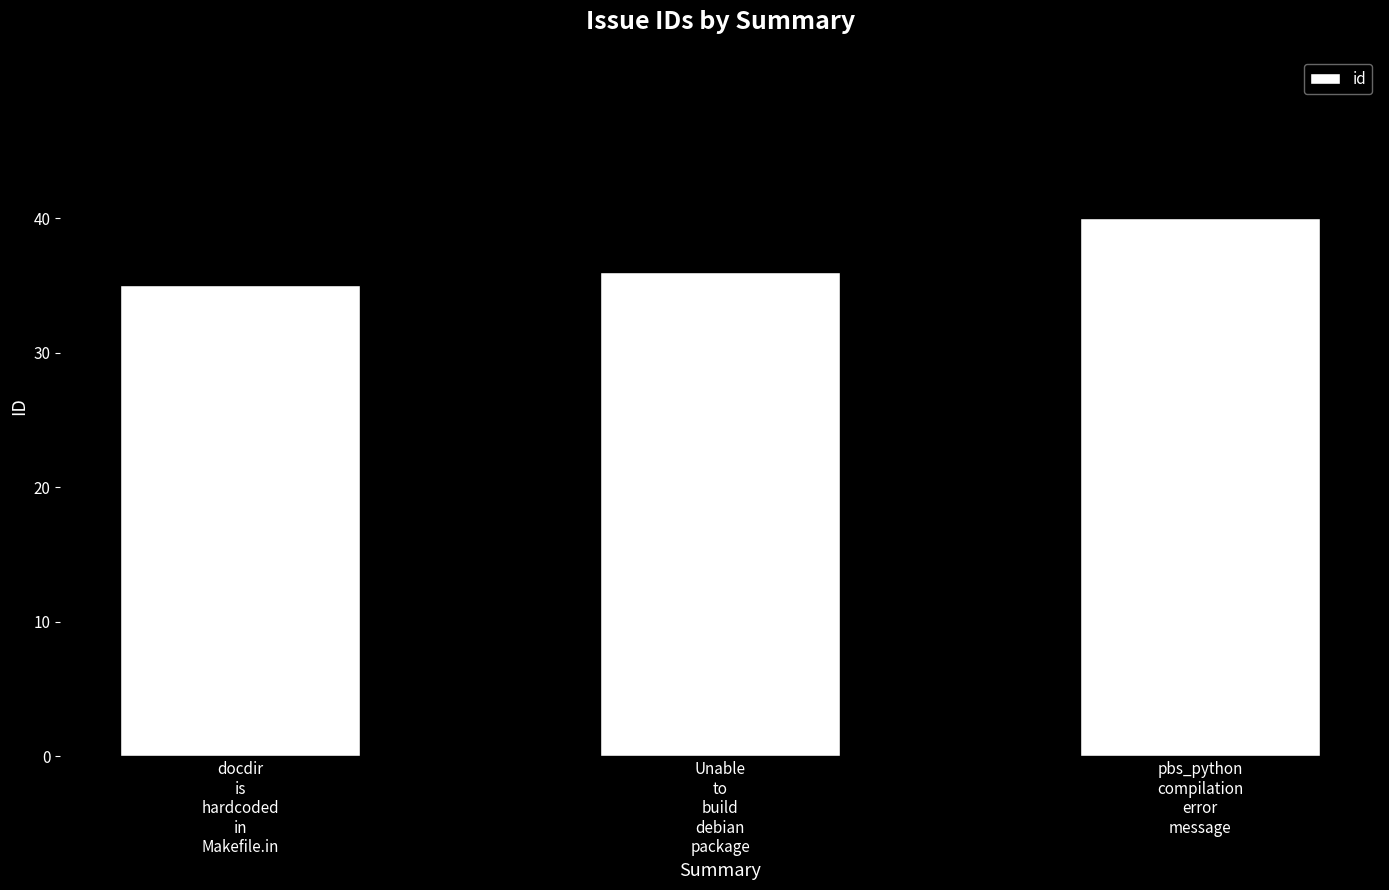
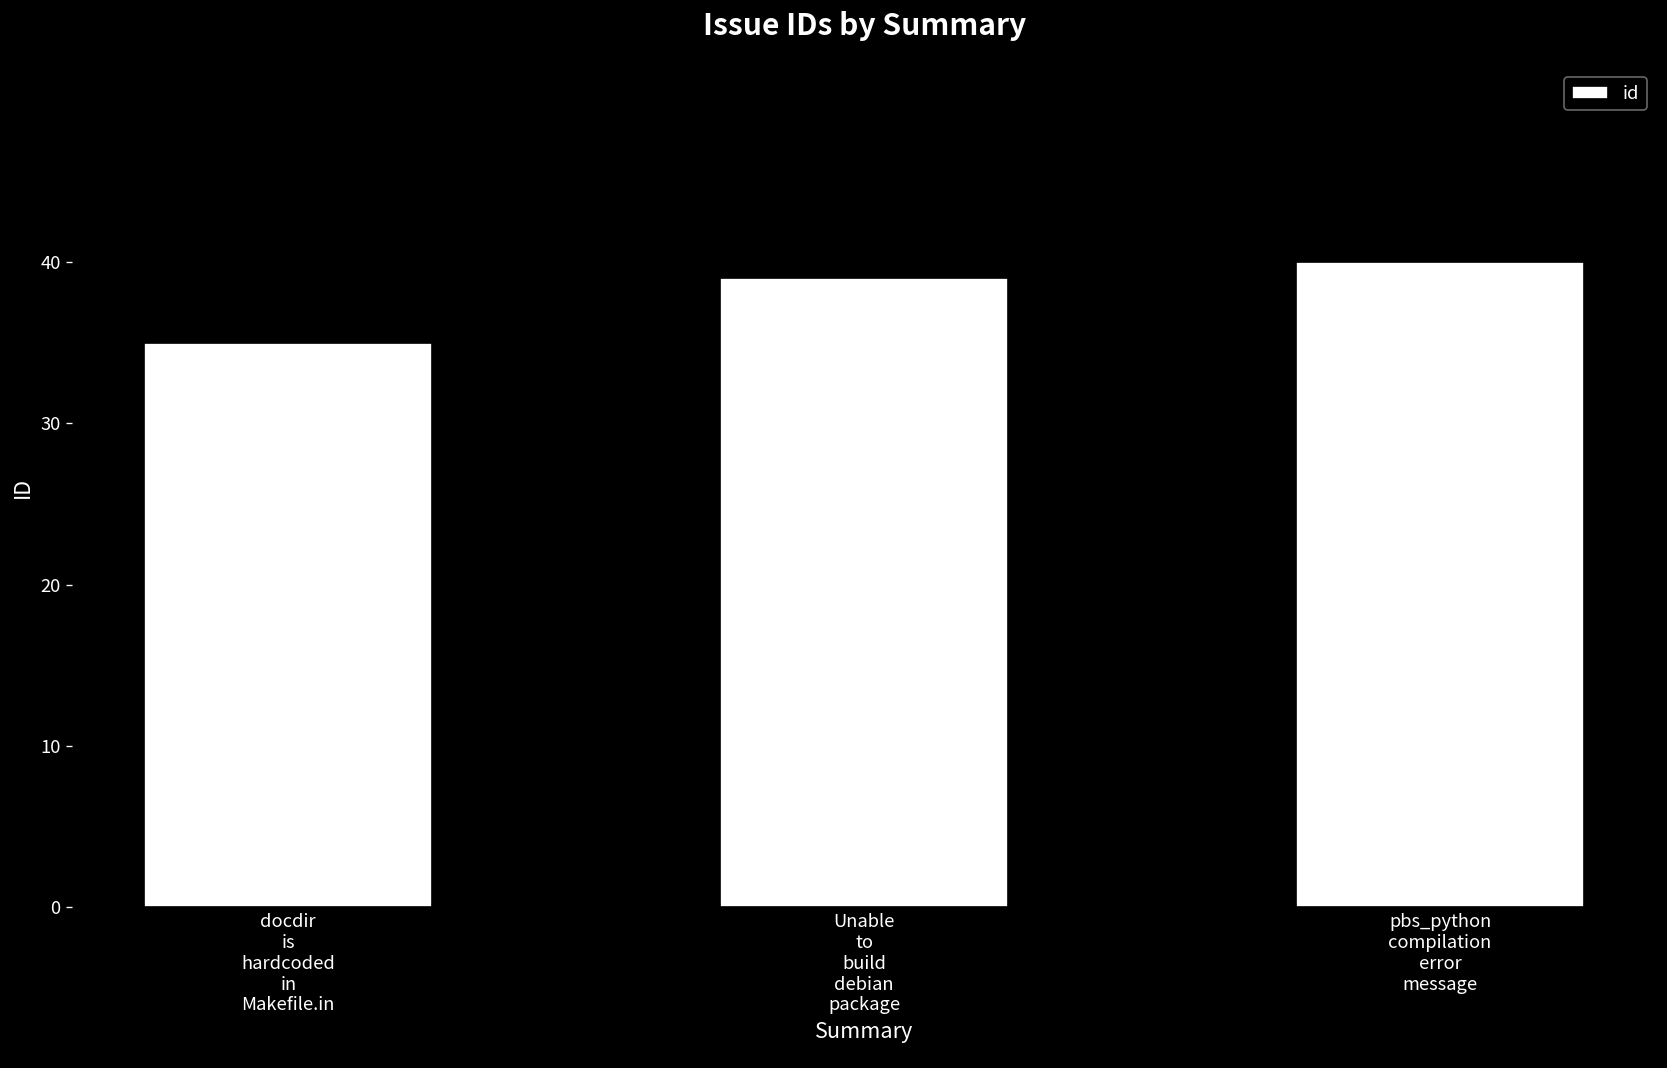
  {
    "docdir is hardcoded in Makefile.in": 35,
-   "Unable to build debian package": 36,
+   "Unable to build debian package": 39,
    "pbs_python compilation error message": 40
  }
